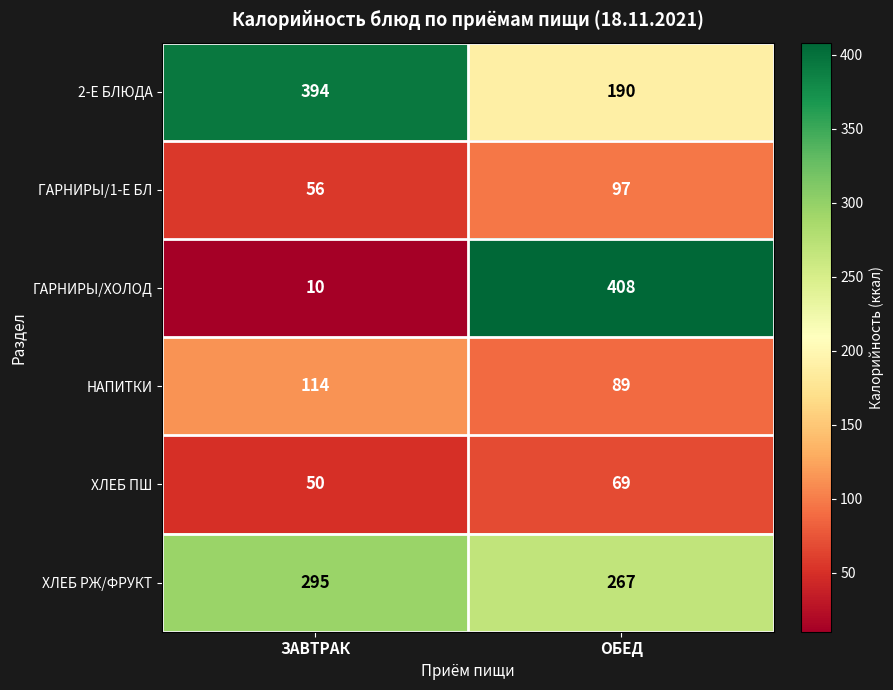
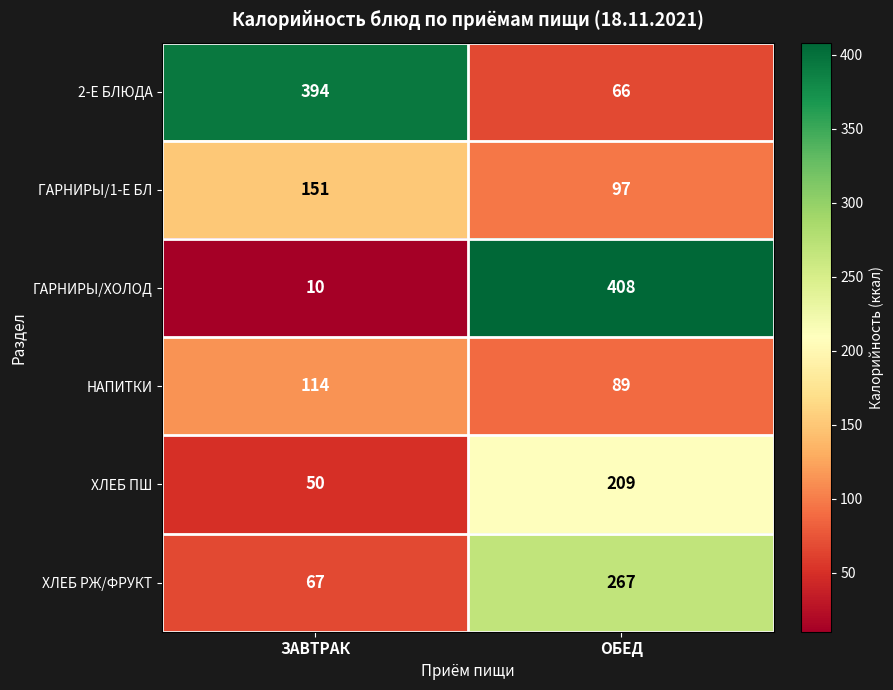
  {
    "2-Е БЛЮДА": {
      "ЗАВТРАК": 394,
-     "ОБЕД": 190
+     "ОБЕД": 66
    },
    "ГАРНИРЫ/1-Е БЛ": {
-     "ЗАВТРАК": 56,
+     "ЗАВТРАК": 151,
      "ОБЕД": 97
    },
    "ГАРНИРЫ/ХОЛОД": {
      "ЗАВТРАК": 10,
      "ОБЕД": 408
    },
    "НАПИТКИ": {
      "ЗАВТРАК": 114,
      "ОБЕД": 89
    },
    "ХЛЕБ ПШ": {
      "ЗАВТРАК": 50,
-     "ОБЕД": 69
+     "ОБЕД": 209
    },
    "ХЛЕБ РЖ/ФРУКТ": {
-     "ЗАВТРАК": 295,
+     "ЗАВТРАК": 67,
      "ОБЕД": 267
    }
  }
